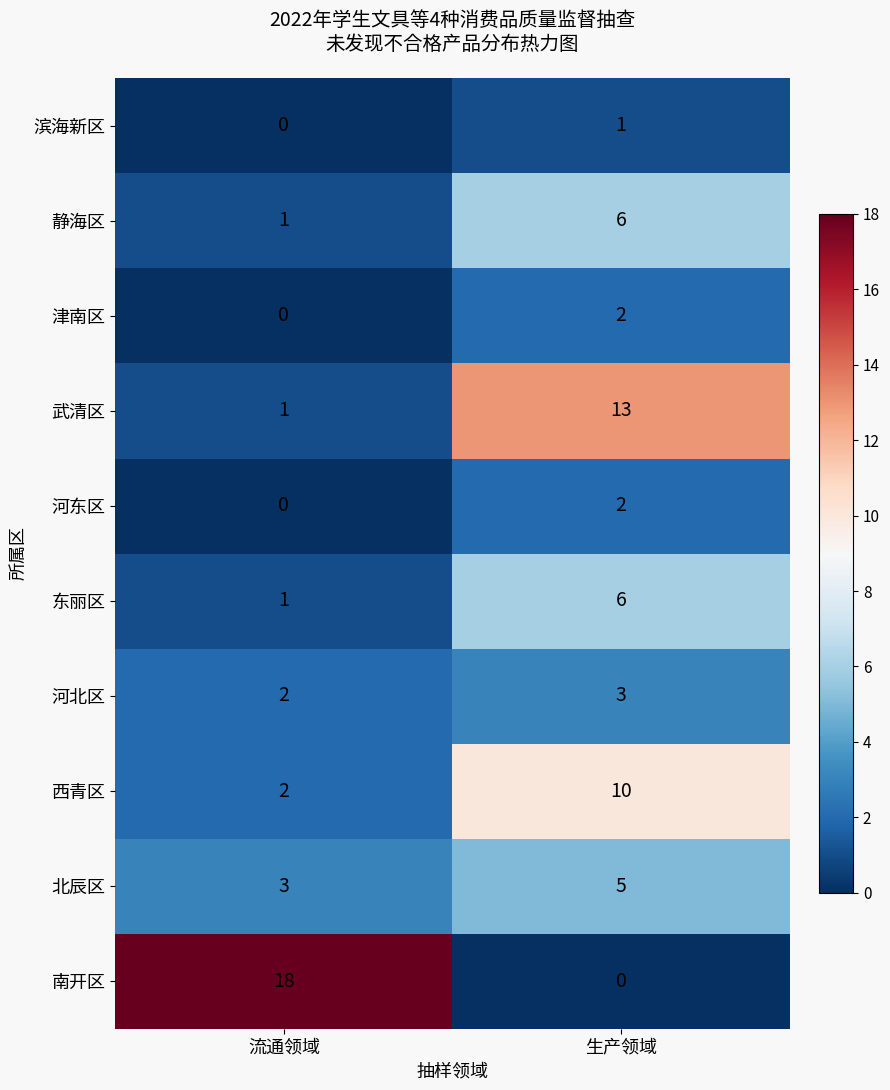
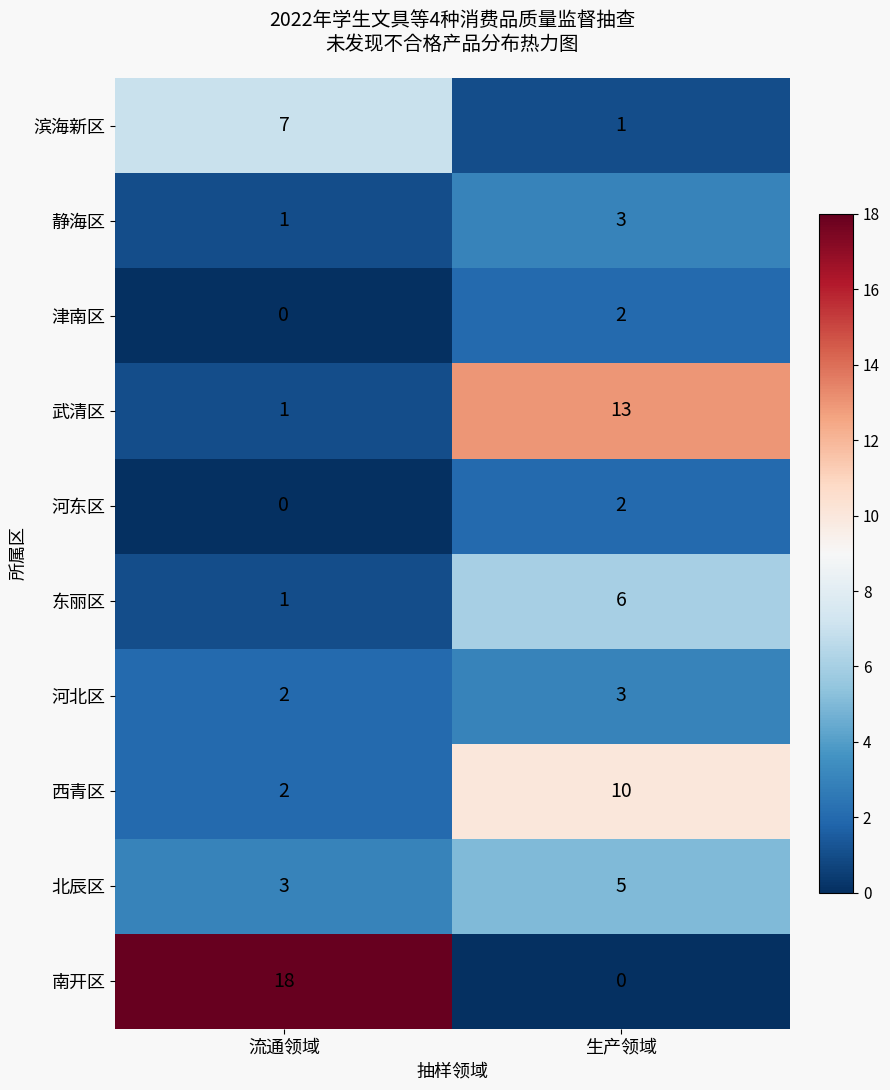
  {
    "滨海新区": {
-     "流通领域": 0,
+     "流通领域": 7,
      "生产领域": 1
    },
    "静海区": {
      "流通领域": 1,
-     "生产领域": 6
+     "生产领域": 3
    },
    "津南区": {
      "流通领域": 0,
      "生产领域": 2
    },
    "武清区": {
      "流通领域": 1,
      "生产领域": 13
    },
    "河东区": {
      "流通领域": 0,
      "生产领域": 2
    },
    "东丽区": {
      "流通领域": 1,
      "生产领域": 6
    },
    "河北区": {
      "流通领域": 2,
      "生产领域": 3
    },
    "西青区": {
      "流通领域": 2,
      "生产领域": 10
    },
    "北辰区": {
      "流通领域": 3,
      "生产领域": 5
    },
    "南开区": {
      "流通领域": 18,
      "生产领域": 0
    }
  }
